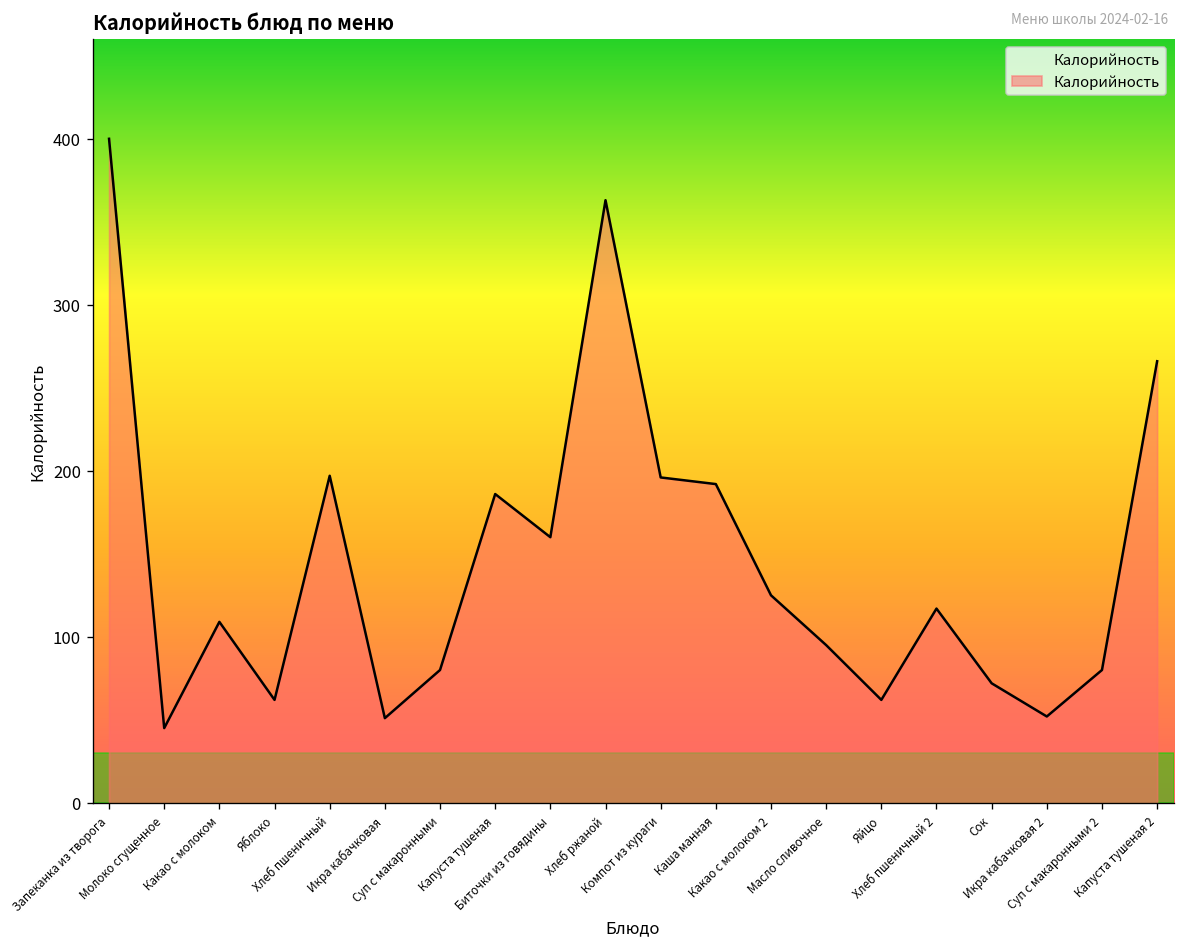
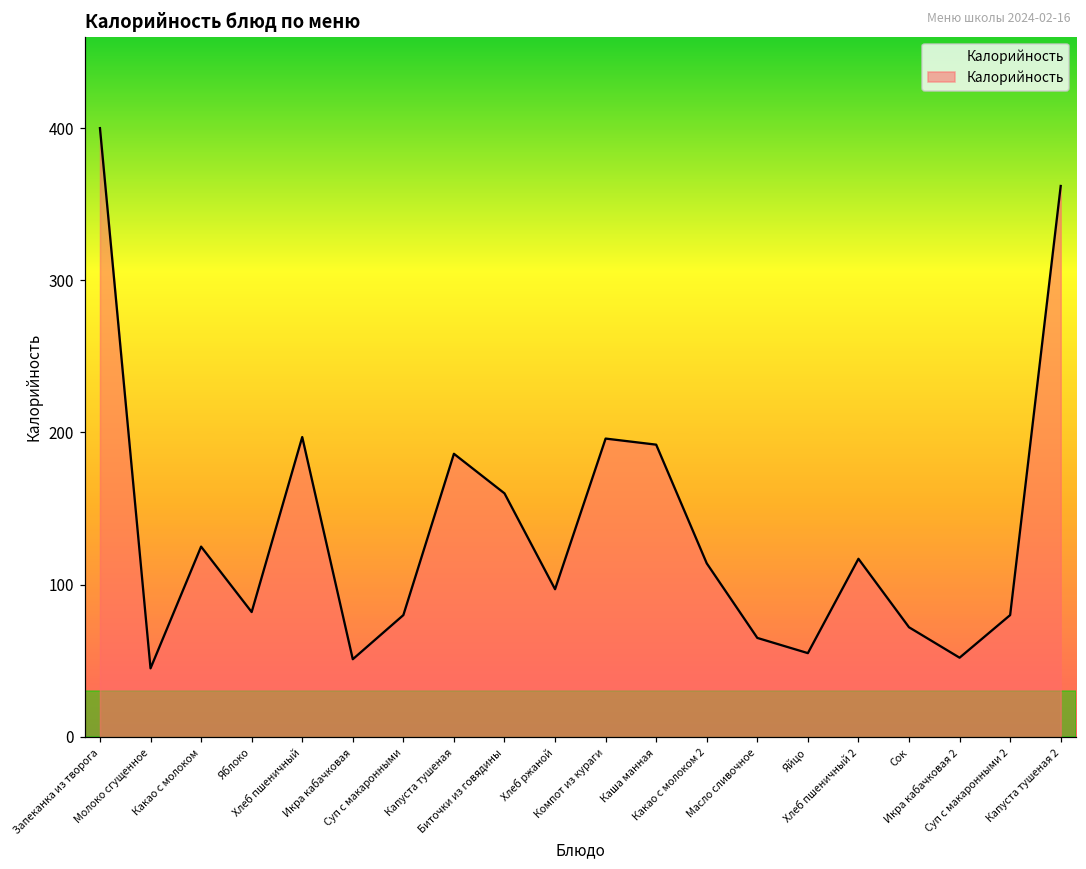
  {
    "Запеканка из творога": 400,
    "Молоко сгущенное": 45,
-   "Какао с молоком": 109,
-   "Яблоко": 62,
+   "Какао с молоком": 125,
+   "Яблоко": 82,
    "Хлеб пшеничный": 197,
    "Икра кабачковая": 51,
    "Суп с макаронными": 80,
    "Капуста тушеная": 186,
    "Биточки из говядины": 160,
-   "Хлеб ржаной": 363,
+   "Хлеб ржаной": 97,
    "Компот из кураги": 196,
    "Каша манная": 192,
-   "Какао с молоком 2": 125,
-   "Масло сливочное": 95,
-   "Яйцо": 62,
+   "Какао с молоком 2": 114,
+   "Масло сливочное": 65,
+   "Яйцо": 55,
    "Хлеб пшеничный 2": 117,
    "Сок": 72,
    "Икра кабачковая 2": 52,
    "Суп с макаронными 2": 80,
-   "Капуста тушеная 2": 266
+   "Капуста тушеная 2": 362
  }
